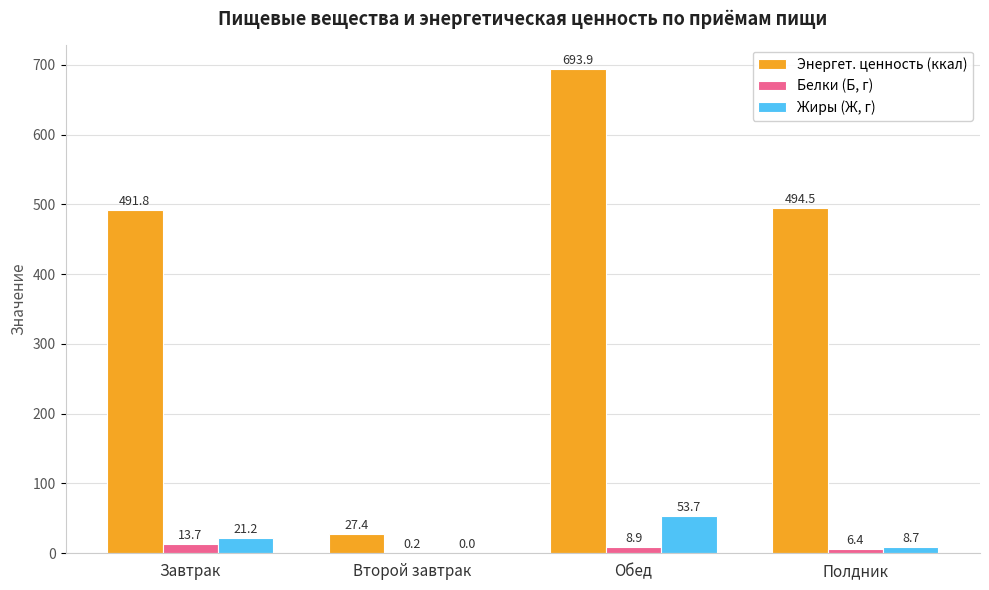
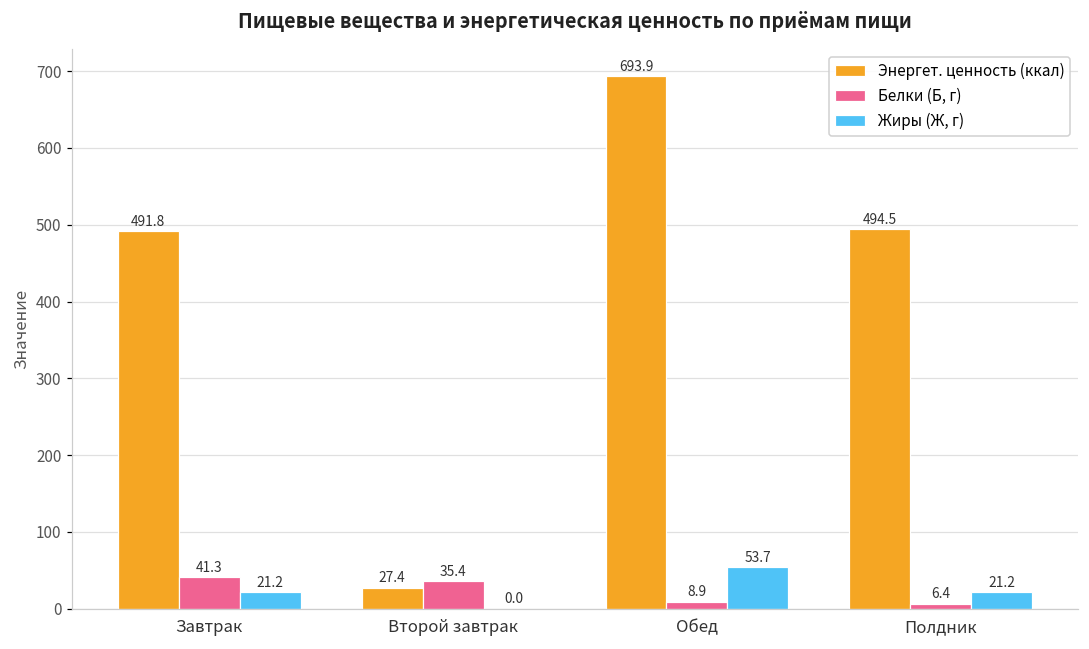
  {
    "Энергет. ценность (ккал)": {
      "Завтрак": 491.8,
      "Второй завтрак": 27.4,
      "Обед": 693.9,
      "Полдник": 494.5
    },
    "Белки (Б, г)": {
-     "Завтрак": 13.7,
-     "Второй завтрак": 0.2,
+     "Завтрак": 41.3,
+     "Второй завтрак": 35.4,
      "Обед": 8.9,
      "Полдник": 6.4
    },
    "Жиры (Ж, г)": {
      "Завтрак": 21.2,
      "Второй завтрак": 0.0,
      "Обед": 53.7,
-     "Полдник": 8.7
+     "Полдник": 21.2
    }
  }
